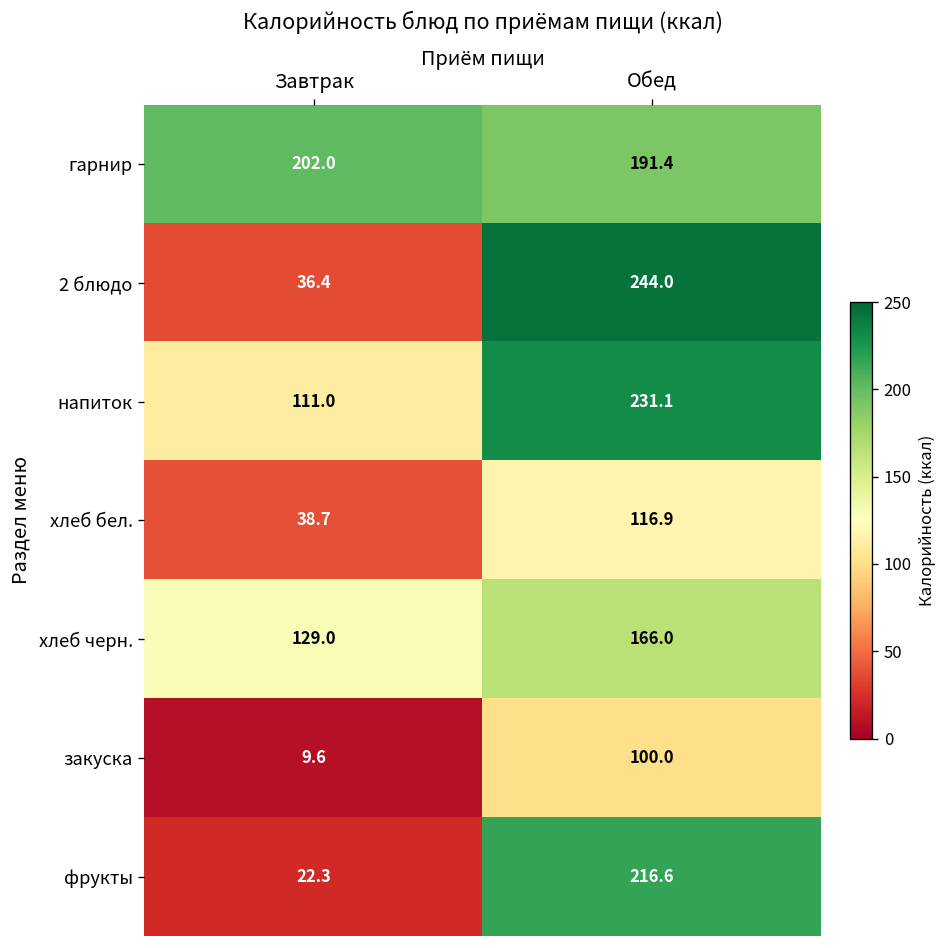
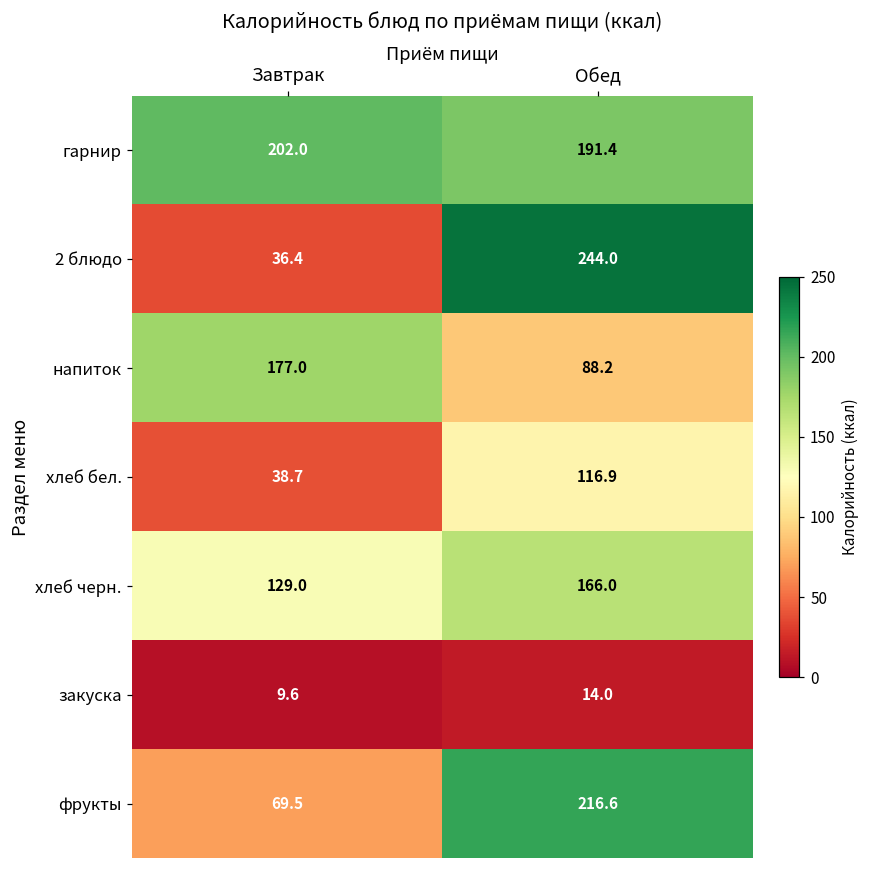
  {
    "гарнир": {
      "Завтрак": 202.0,
      "Обед": 191.4
    },
    "2 блюдо": {
      "Завтрак": 36.4,
      "Обед": 244.0
    },
    "напиток": {
-     "Завтрак": 111.0,
-     "Обед": 231.1
+     "Завтрак": 177.0,
+     "Обед": 88.2
    },
    "хлеб бел.": {
      "Завтрак": 38.7,
      "Обед": 116.9
    },
    "хлеб черн.": {
      "Завтрак": 129.0,
      "Обед": 166.0
    },
    "закуска": {
      "Завтрак": 9.6,
-     "Обед": 100.0
+     "Обед": 14.0
    },
    "фрукты": {
-     "Завтрак": 22.3,
+     "Завтрак": 69.5,
      "Обед": 216.6
    }
  }
